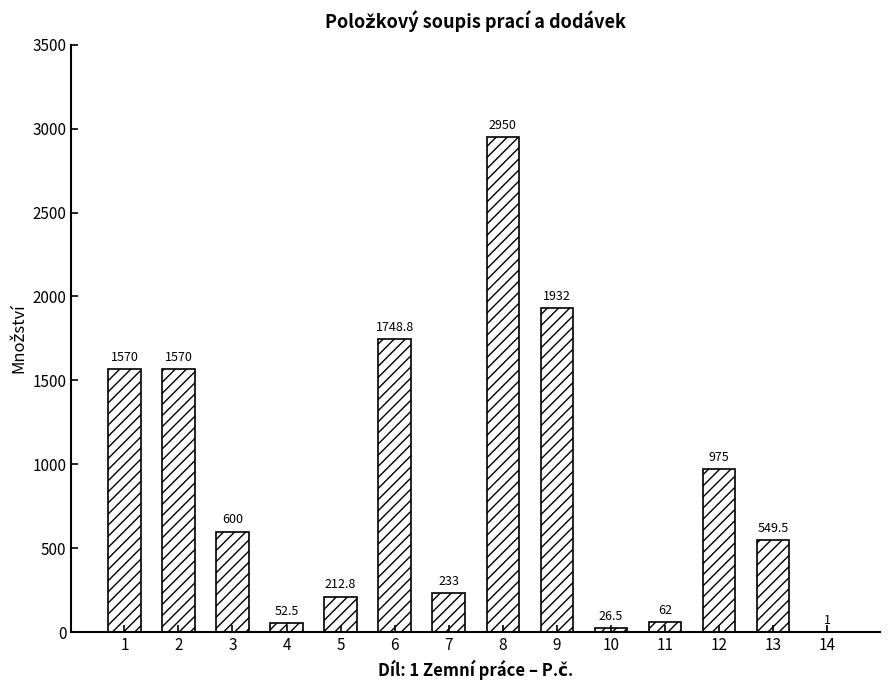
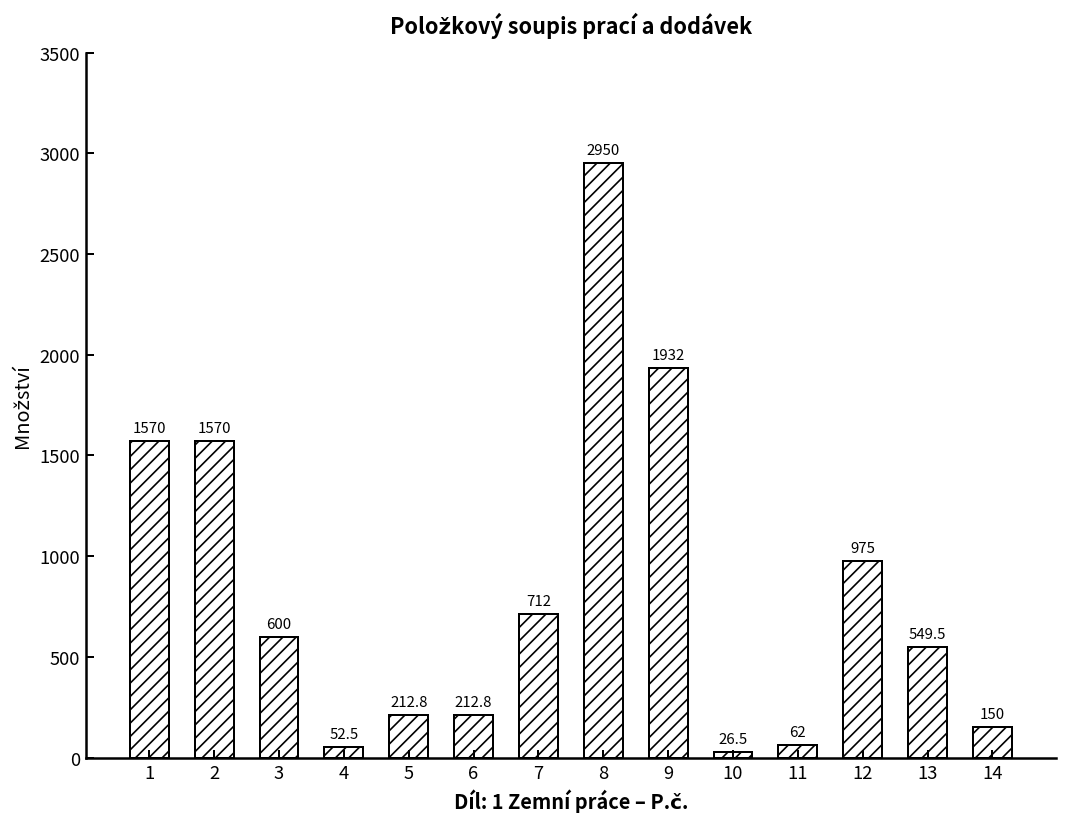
  {
    "1": 1570,
    "2": 1570,
    "3": 600,
    "4": 52.5,
    "5": 212.8,
-   "6": 1748.8,
-   "7": 233,
+   "6": 212.8,
+   "7": 712,
    "8": 2950,
    "9": 1932,
    "10": 26.5,
    "11": 62,
    "12": 975,
    "13": 549.5,
-   "14": 1
+   "14": 150
  }
